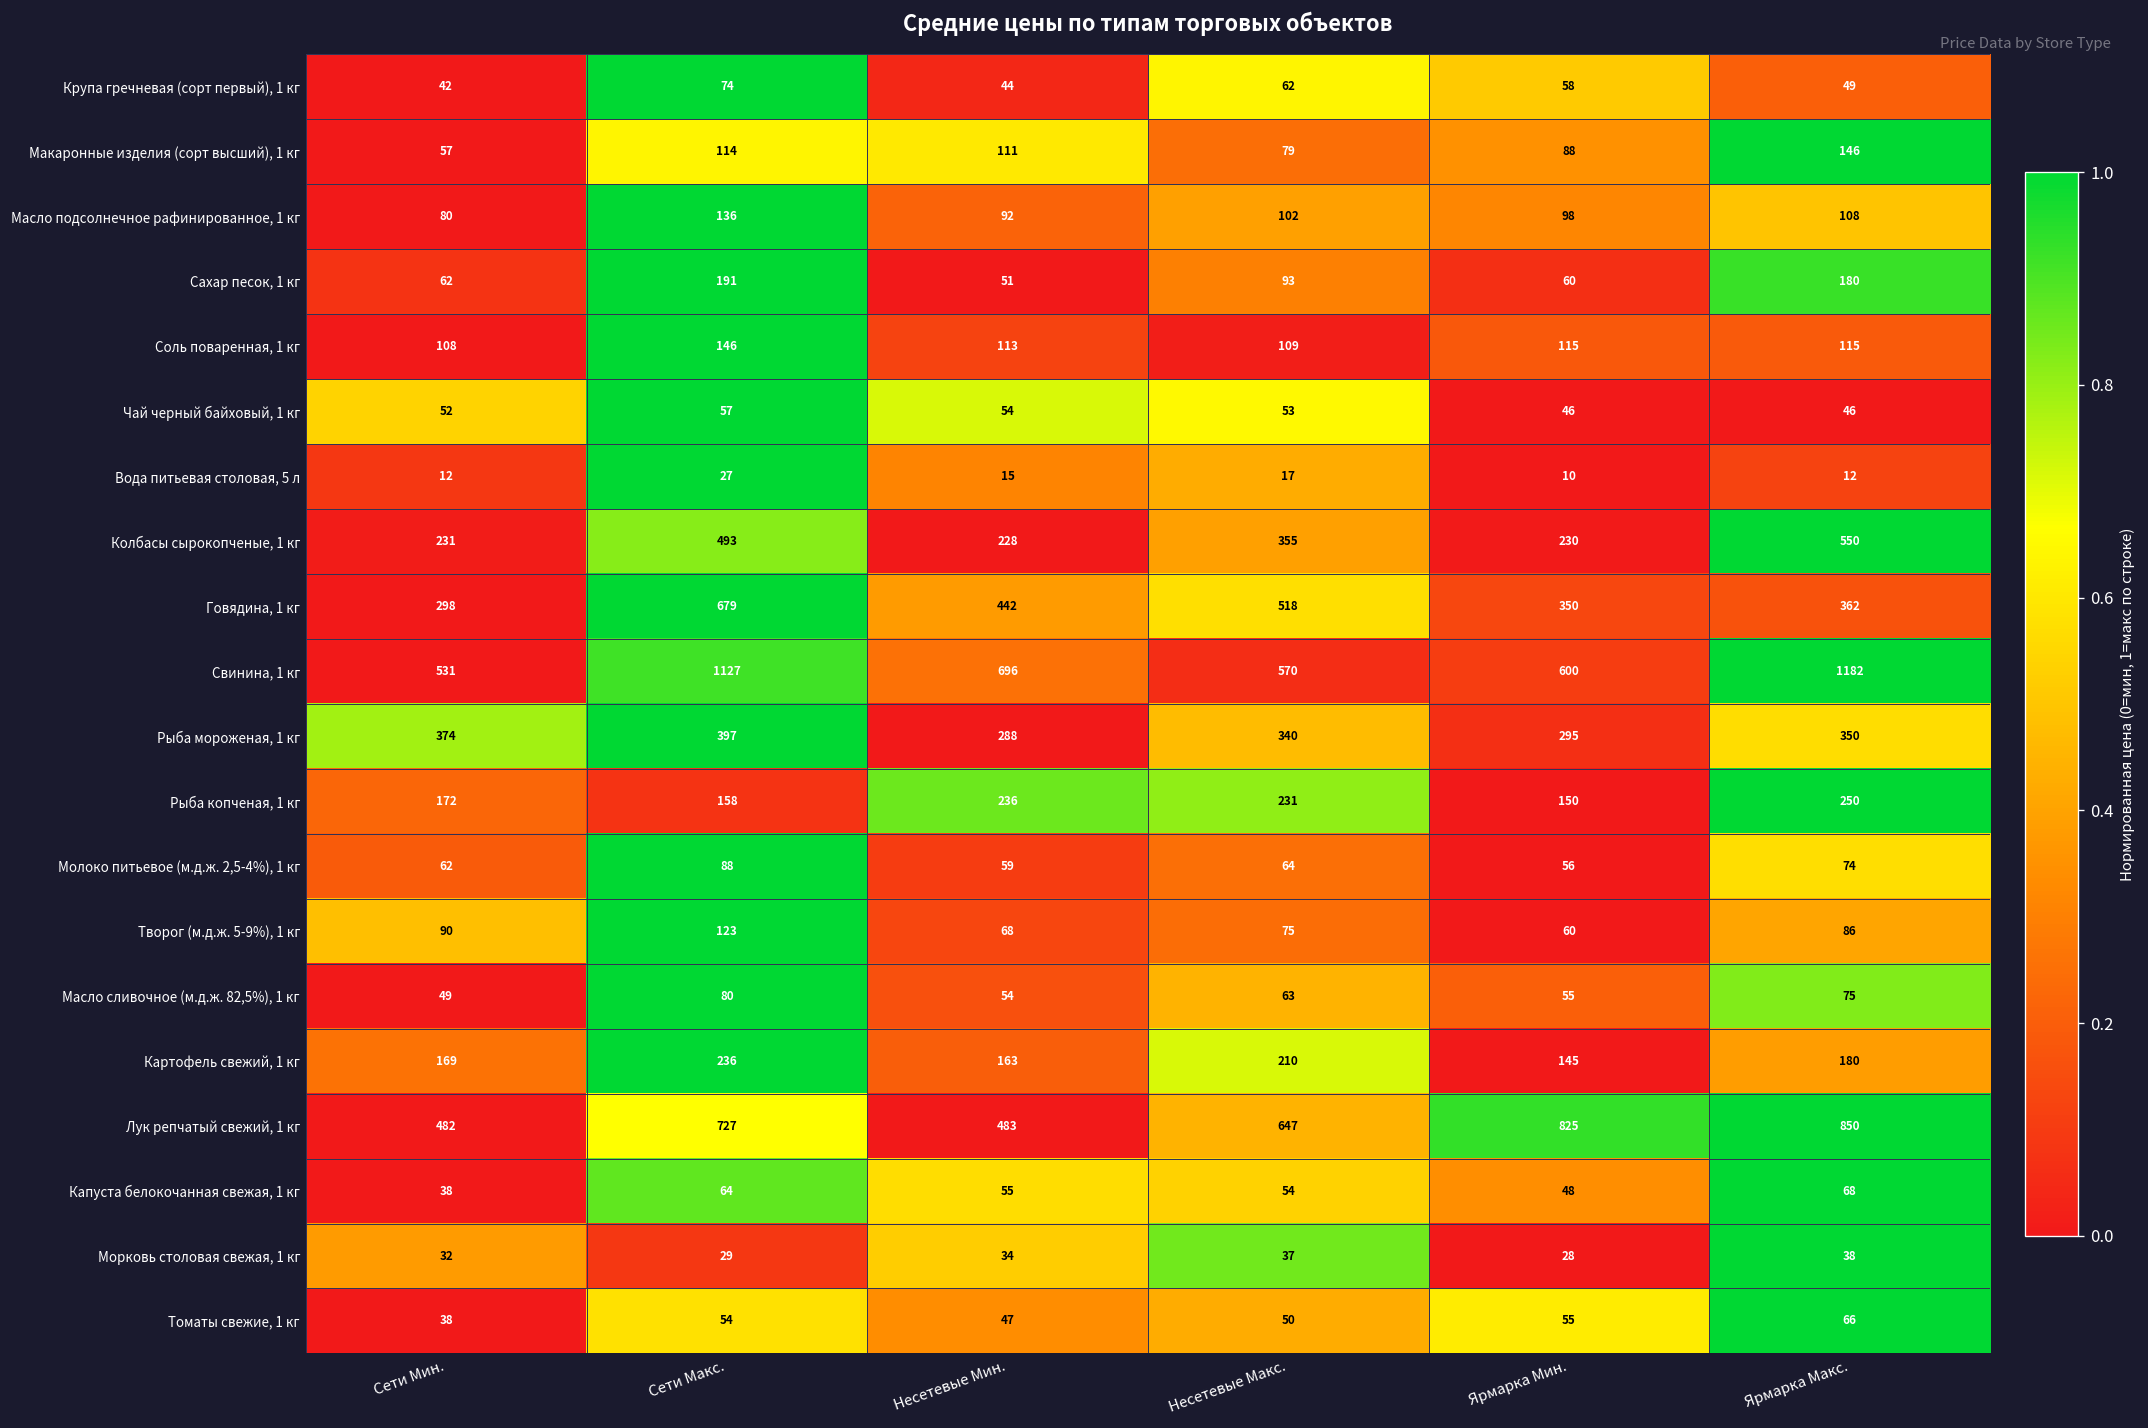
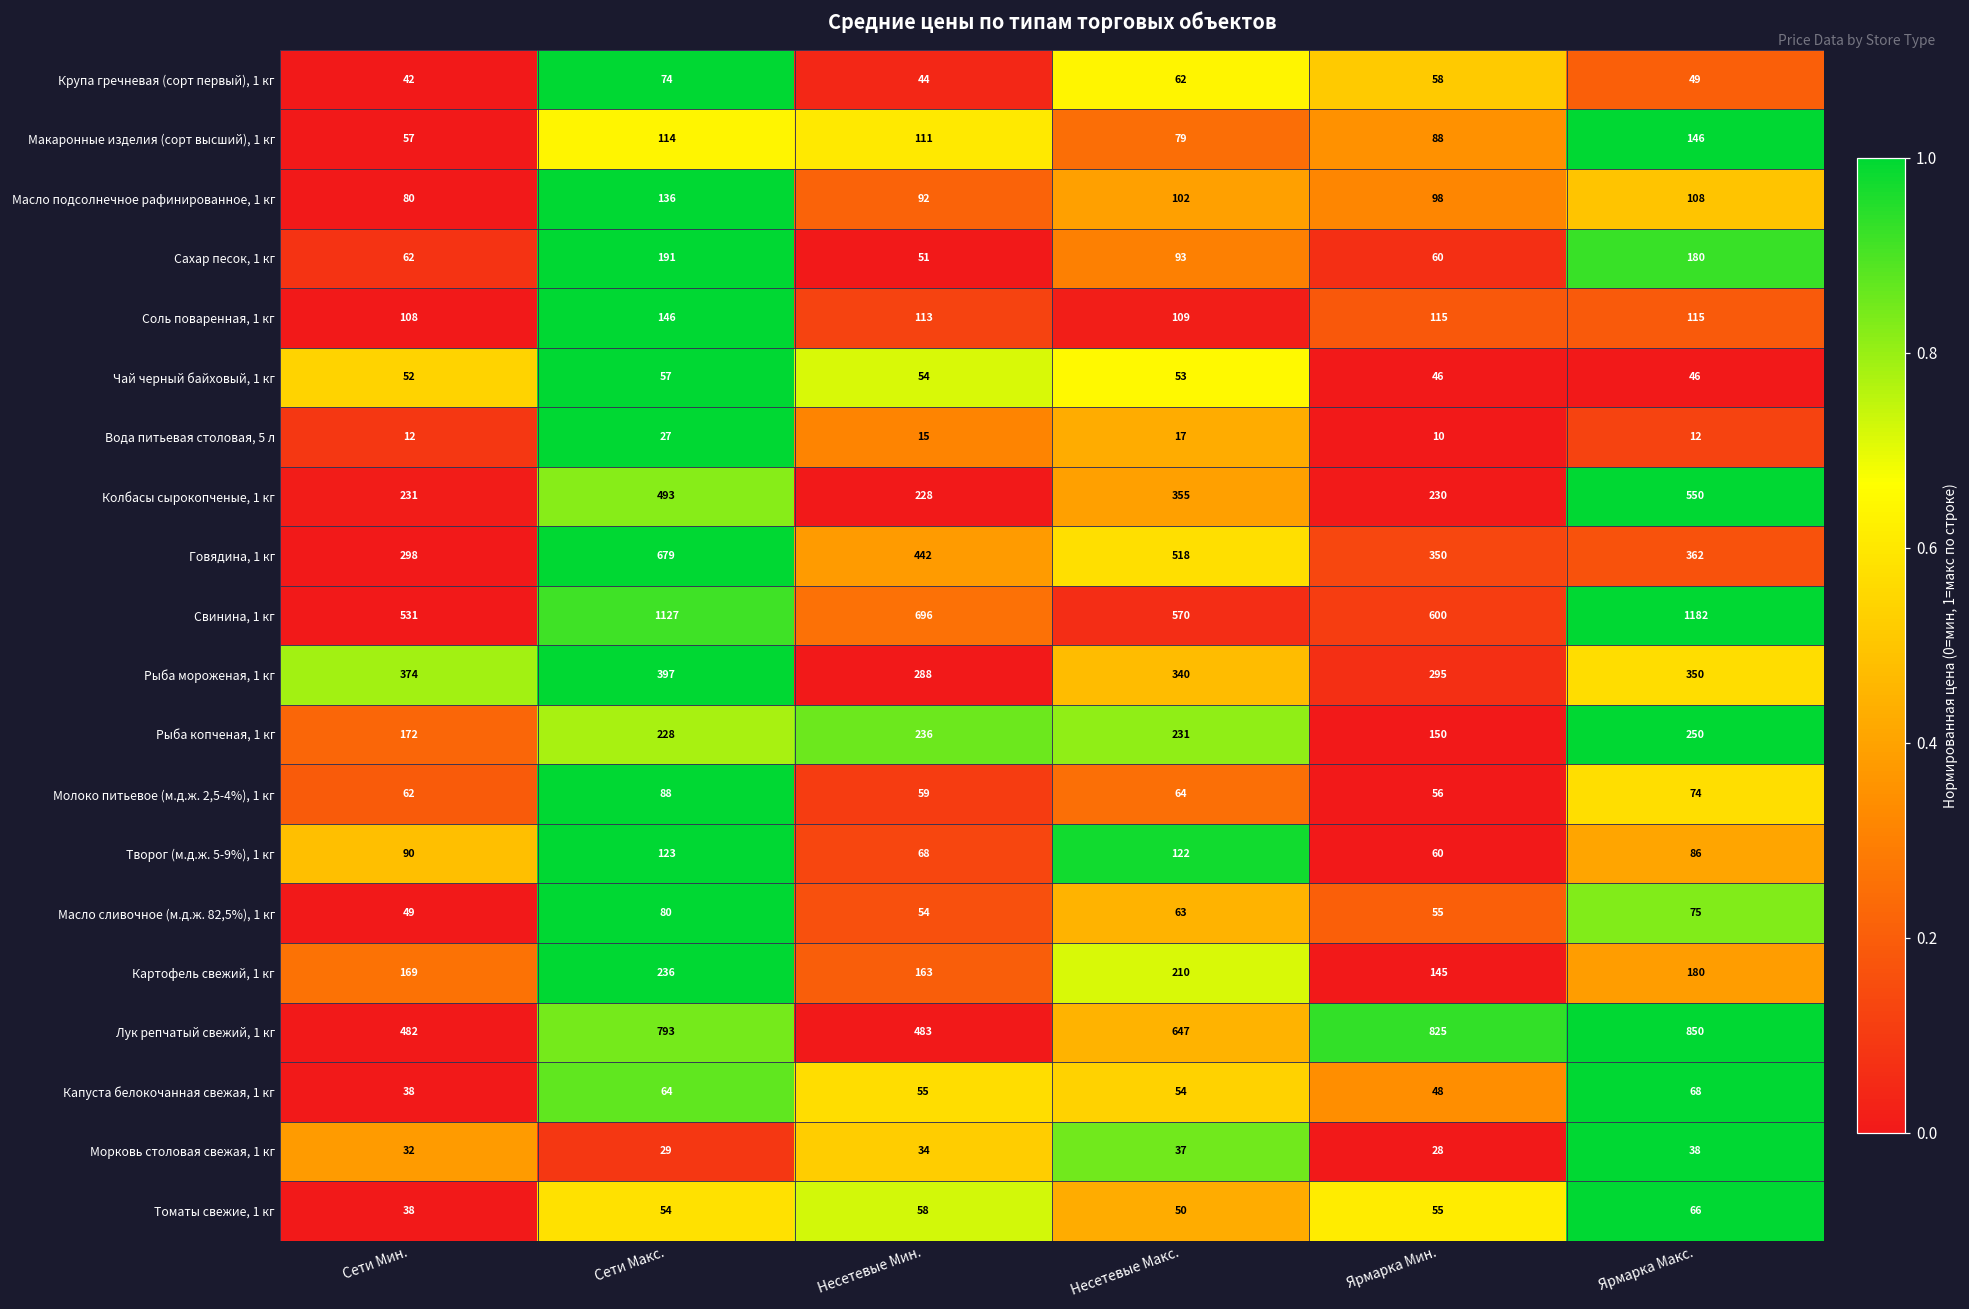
  {
    "Крупа гречневая (сорт первый), 1 кг": {
      "Сети Мин.": 42,
      "Сети Макс.": 74,
      "Несетевые Мин.": 44,
      "Несетевые Макс.": 62,
      "Ярмарка Мин.": 58,
      "Ярмарка Макс.": 49
    },
    "Макаронные изделия (сорт высший), 1 кг": {
      "Сети Мин.": 57,
      "Сети Макс.": 114,
      "Несетевые Мин.": 111,
      "Несетевые Макс.": 79,
      "Ярмарка Мин.": 88,
      "Ярмарка Макс.": 146
    },
    "Масло подсолнечное рафинированное, 1 кг": {
      "Сети Мин.": 80,
      "Сети Макс.": 136,
      "Несетевые Мин.": 92,
      "Несетевые Макс.": 102,
      "Ярмарка Мин.": 98,
      "Ярмарка Макс.": 108
    },
    "Сахар песок, 1 кг": {
      "Сети Мин.": 62,
      "Сети Макс.": 191,
      "Несетевые Мин.": 51,
      "Несетевые Макс.": 93,
      "Ярмарка Мин.": 60,
      "Ярмарка Макс.": 180
    },
    "Соль поваренная, 1 кг": {
      "Сети Мин.": 108,
      "Сети Макс.": 146,
      "Несетевые Мин.": 113,
      "Несетевые Макс.": 109,
      "Ярмарка Мин.": 115,
      "Ярмарка Макс.": 115
    },
    "Чай черный байховый, 1 кг": {
      "Сети Мин.": 52,
      "Сети Макс.": 57,
      "Несетевые Мин.": 54,
      "Несетевые Макс.": 53,
      "Ярмарка Мин.": 46,
      "Ярмарка Макс.": 46
    },
    "Вода питьевая столовая, 5 л": {
      "Сети Мин.": 12,
      "Сети Макс.": 27,
      "Несетевые Мин.": 15,
      "Несетевые Макс.": 17,
      "Ярмарка Мин.": 10,
      "Ярмарка Макс.": 12
    },
    "Колбасы сырокопченые, 1 кг": {
      "Сети Мин.": 231,
      "Сети Макс.": 493,
      "Несетевые Мин.": 228,
      "Несетевые Макс.": 355,
      "Ярмарка Мин.": 230,
      "Ярмарка Макс.": 550
    },
    "Говядина, 1 кг": {
      "Сети Мин.": 298,
      "Сети Макс.": 679,
      "Несетевые Мин.": 442,
      "Несетевые Макс.": 518,
      "Ярмарка Мин.": 350,
      "Ярмарка Макс.": 362
    },
    "Свинина, 1 кг": {
      "Сети Мин.": 531,
      "Сети Макс.": 1127,
      "Несетевые Мин.": 696,
      "Несетевые Макс.": 570,
      "Ярмарка Мин.": 600,
      "Ярмарка Макс.": 1182
    },
    "Рыба мороженая, 1 кг": {
      "Сети Мин.": 374,
      "Сети Макс.": 397,
      "Несетевые Мин.": 288,
      "Несетевые Макс.": 340,
      "Ярмарка Мин.": 295,
      "Ярмарка Макс.": 350
    },
    "Рыба копченая, 1 кг": {
      "Сети Мин.": 172,
-     "Сети Макс.": 158,
+     "Сети Макс.": 228,
      "Несетевые Мин.": 236,
      "Несетевые Макс.": 231,
      "Ярмарка Мин.": 150,
      "Ярмарка Макс.": 250
    },
    "Молоко питьевое (м.д.ж. 2,5-4%), 1 кг": {
      "Сети Мин.": 62,
      "Сети Макс.": 88,
      "Несетевые Мин.": 59,
      "Несетевые Макс.": 64,
      "Ярмарка Мин.": 56,
      "Ярмарка Макс.": 74
    },
    "Творог (м.д.ж. 5-9%), 1 кг": {
      "Сети Мин.": 90,
      "Сети Макс.": 123,
      "Несетевые Мин.": 68,
-     "Несетевые Макс.": 75,
+     "Несетевые Макс.": 122,
      "Ярмарка Мин.": 60,
      "Ярмарка Макс.": 86
    },
    "Масло сливочное (м.д.ж. 82,5%), 1 кг": {
      "Сети Мин.": 49,
      "Сети Макс.": 80,
      "Несетевые Мин.": 54,
      "Несетевые Макс.": 63,
      "Ярмарка Мин.": 55,
      "Ярмарка Макс.": 75
    },
    "Картофель свежий, 1 кг": {
      "Сети Мин.": 169,
      "Сети Макс.": 236,
      "Несетевые Мин.": 163,
      "Несетевые Макс.": 210,
      "Ярмарка Мин.": 145,
      "Ярмарка Макс.": 180
    },
    "Лук репчатый свежий, 1 кг": {
      "Сети Мин.": 482,
-     "Сети Макс.": 727,
+     "Сети Макс.": 793,
      "Несетевые Мин.": 483,
      "Несетевые Макс.": 647,
      "Ярмарка Мин.": 825,
      "Ярмарка Макс.": 850
    },
    "Капуста белокочанная свежая, 1 кг": {
      "Сети Мин.": 38,
      "Сети Макс.": 64,
      "Несетевые Мин.": 55,
      "Несетевые Макс.": 54,
      "Ярмарка Мин.": 48,
      "Ярмарка Макс.": 68
    },
    "Морковь столовая свежая, 1 кг": {
      "Сети Мин.": 32,
      "Сети Макс.": 29,
      "Несетевые Мин.": 34,
      "Несетевые Макс.": 37,
      "Ярмарка Мин.": 28,
      "Ярмарка Макс.": 38
    },
    "Томаты свежие, 1 кг": {
      "Сети Мин.": 38,
      "Сети Макс.": 54,
-     "Несетевые Мин.": 47,
+     "Несетевые Мин.": 58,
      "Несетевые Макс.": 50,
      "Ярмарка Мин.": 55,
      "Ярмарка Макс.": 66
    }
  }
